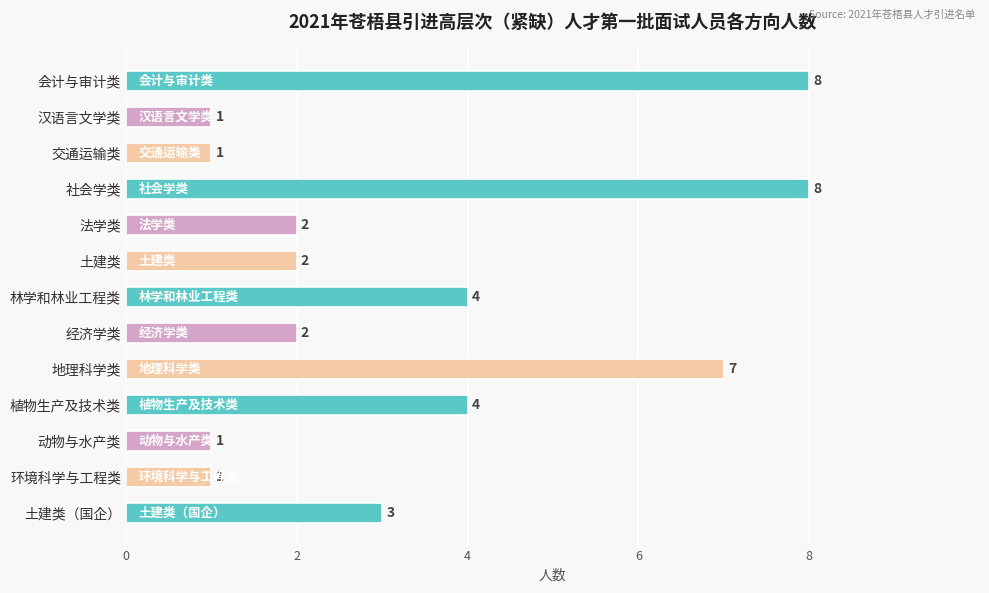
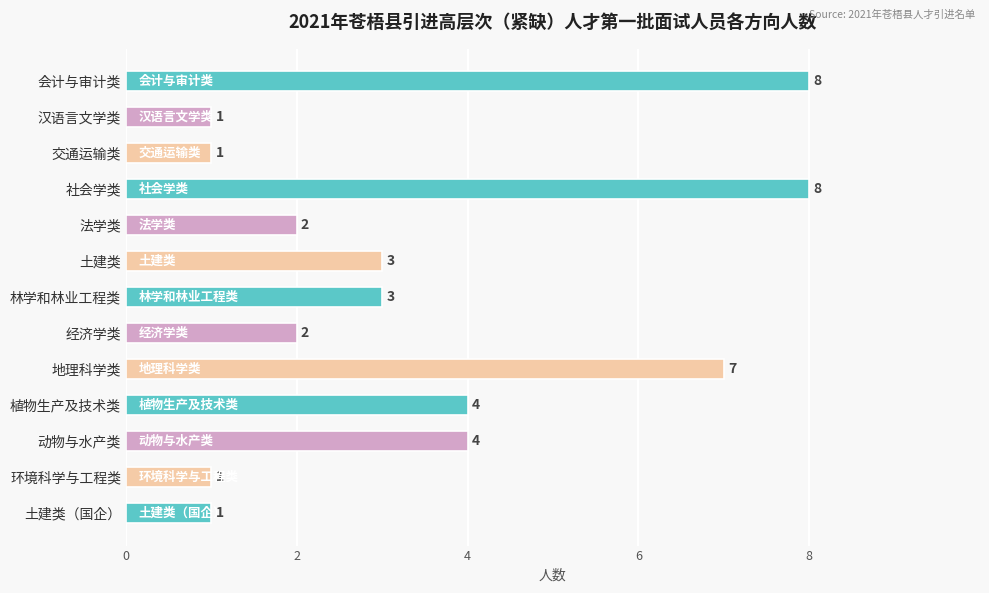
  {
    "会计与审计类": 8,
    "汉语言文学类": 1,
    "交通运输类": 1,
    "社会学类": 8,
    "法学类": 2,
-   "土建类": 2,
-   "林学和林业工程类": 4,
+   "土建类": 3,
+   "林学和林业工程类": 3,
    "经济学类": 2,
    "地理科学类": 7,
    "植物生产及技术类": 4,
-   "动物与水产类": 1,
-   "土建类（国企）": 3
+   "动物与水产类": 4,
+   "土建类（国企）": 1
  }
